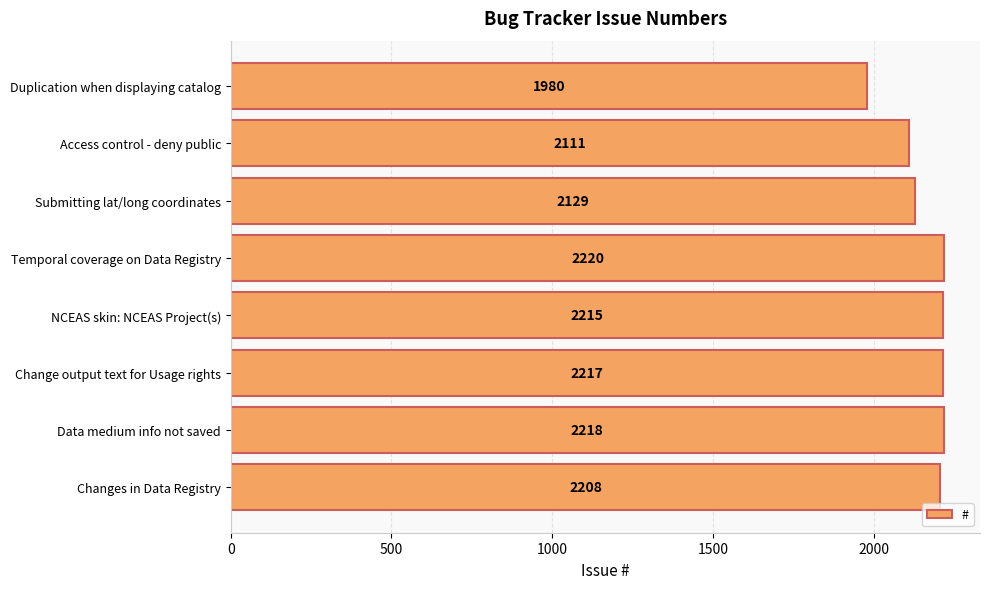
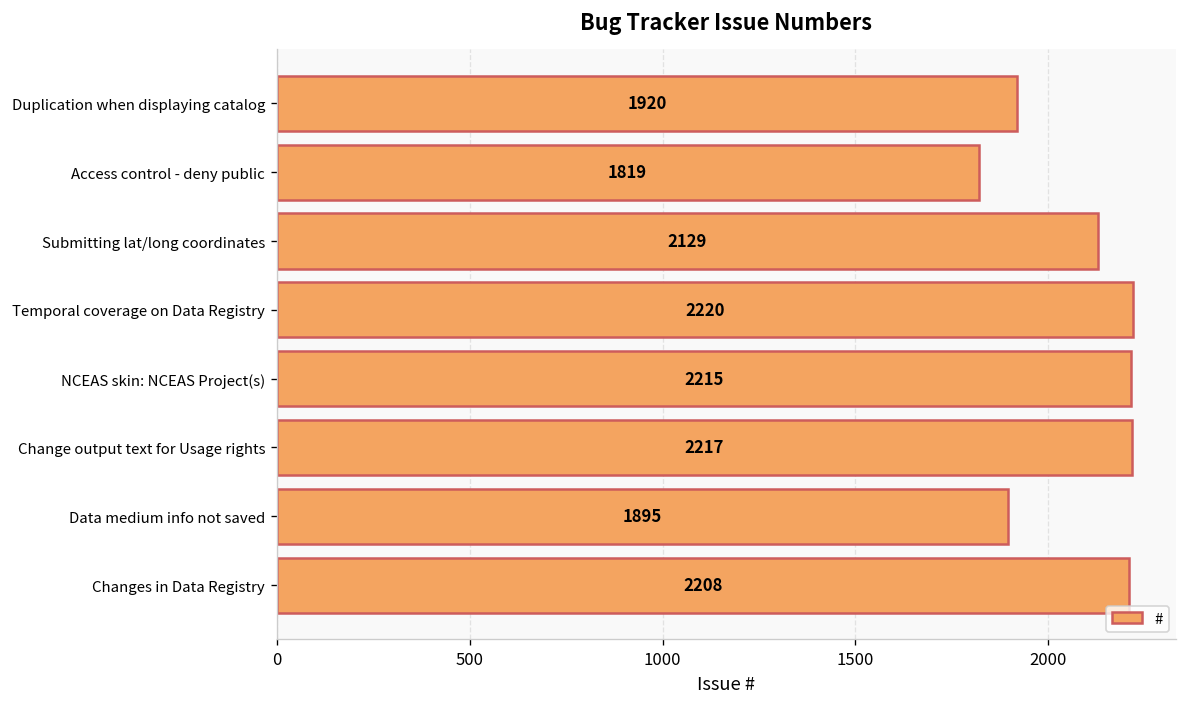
  {
-   "Duplication when displaying catalog": 1980,
-   "Access control - deny public": 2111,
+   "Duplication when displaying catalog": 1920,
+   "Access control - deny public": 1819,
    "Submitting lat/long coordinates": 2129,
    "Temporal coverage on Data Registry": 2220,
    "NCEAS skin: NCEAS Project(s)": 2215,
    "Change output text for Usage rights": 2217,
-   "Data medium info not saved": 2218,
+   "Data medium info not saved": 1895,
    "Changes in Data Registry": 2208
  }
